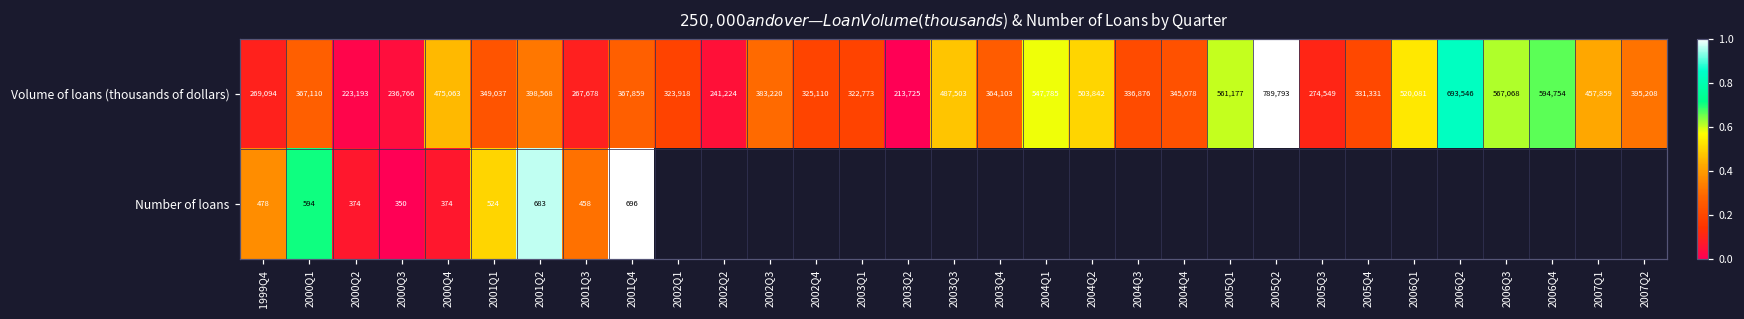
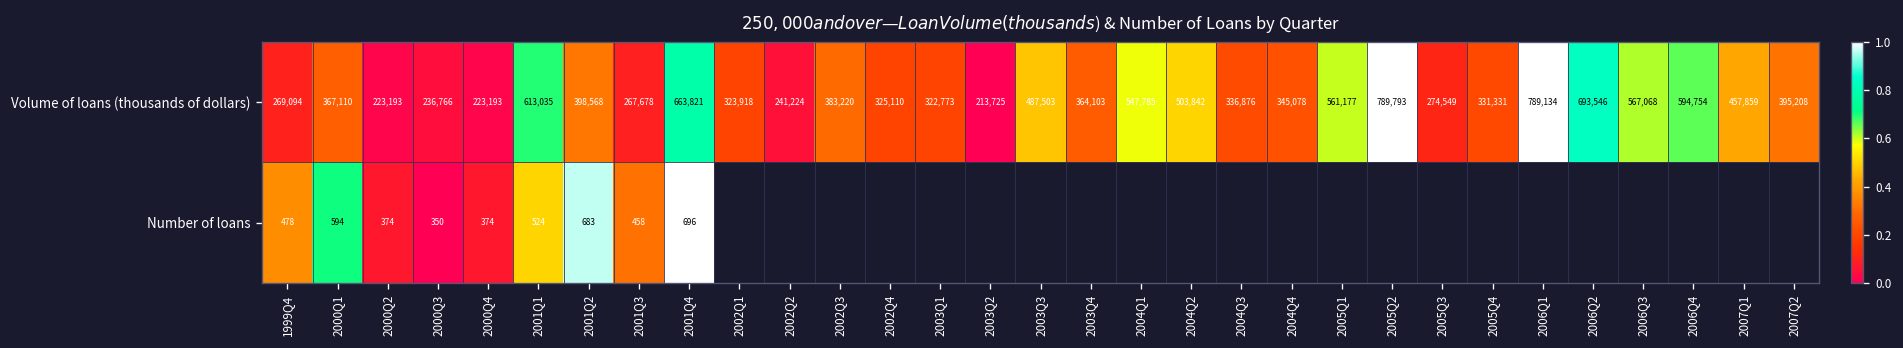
  {
    "Volume of loans (thousands of dollars)": {
      "1999Q4": "269,094",
      "2000Q1": "367,110",
      "2000Q2": "223,193",
      "2000Q3": "236,766",
-     "2000Q4": "475,063",
-     "2001Q1": "349,037",
+     "2000Q4": "223,193",
+     "2001Q1": "613,035",
      "2001Q2": "398,568",
      "2001Q3": "267,678",
-     "2001Q4": "367,859",
+     "2001Q4": "663,821",
      "2002Q1": "323,918",
      "2002Q2": "241,224",
      "2002Q3": "383,220",
      "2002Q4": "325,110",
      "2003Q1": "322,773",
      "2003Q2": "213,725",
      "2003Q3": "487,503",
      "2003Q4": "364,103",
      "2004Q1": "547,785",
      "2004Q2": "503,842",
      "2004Q3": "336,876",
      "2004Q4": "345,078",
      "2005Q1": "561,177",
      "2005Q2": "789,793",
      "2005Q3": "274,549",
      "2005Q4": "331,331",
-     "2006Q1": "520,081",
+     "2006Q1": "789,134",
      "2006Q2": "693,546",
      "2006Q3": "567,068",
      "2006Q4": "594,754",
      "2007Q1": "457,859",
      "2007Q2": "395,208"
    },
    "Number of loans": {
      "1999Q4": "478",
      "2000Q1": "594",
      "2000Q2": "374",
      "2000Q3": "350",
      "2000Q4": "374",
      "2001Q1": "524",
      "2001Q2": "683",
      "2001Q3": "458",
      "2001Q4": "696"
    }
  }
